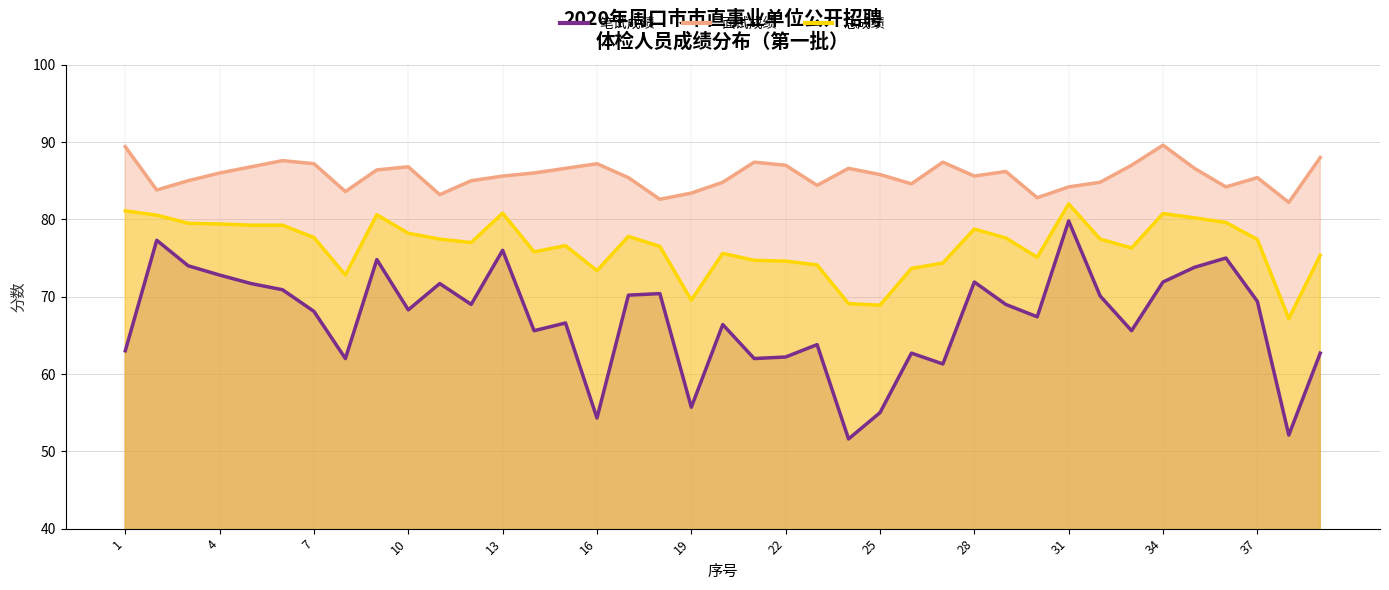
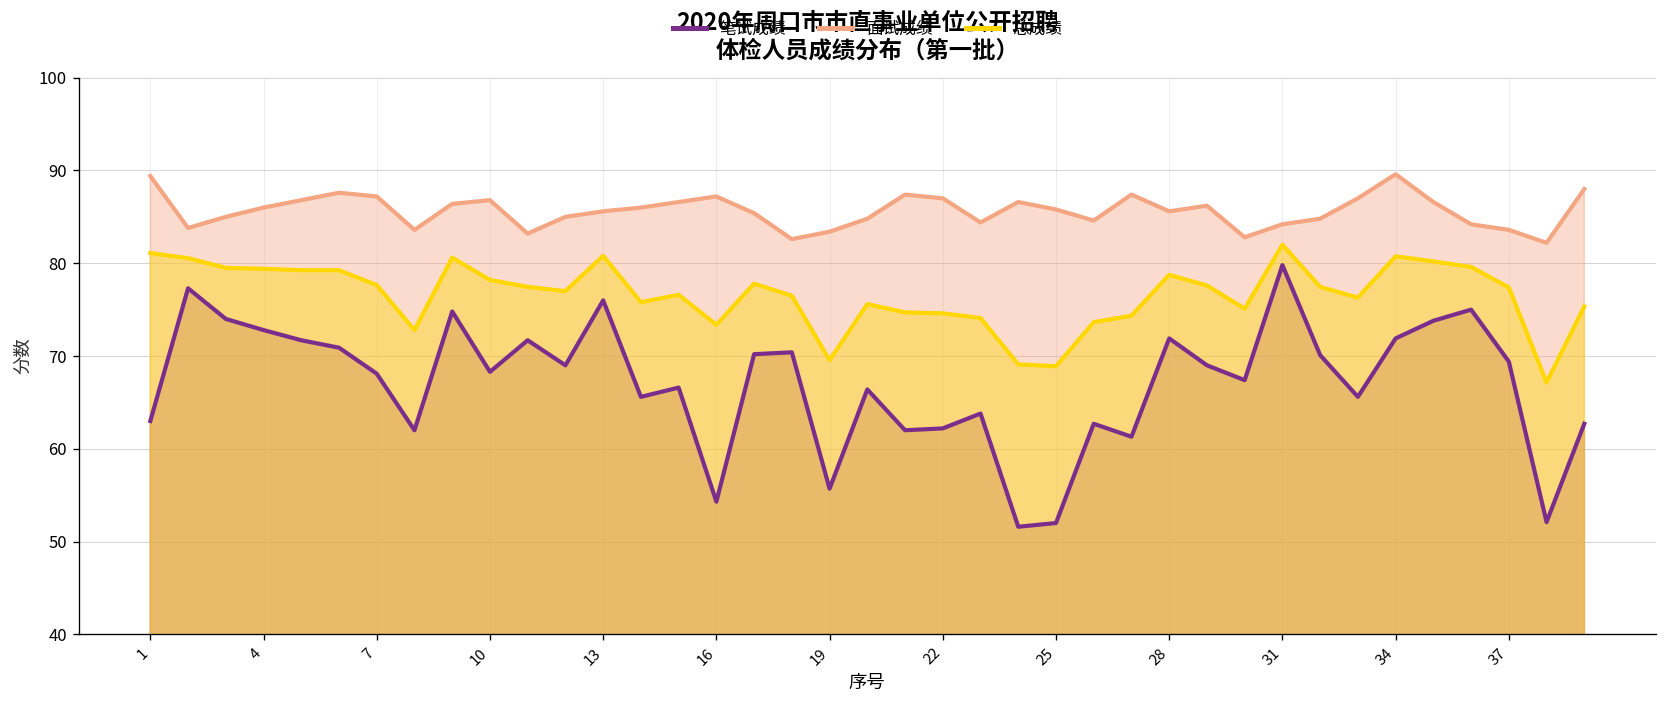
  {
    "笔试成绩": {
      "1": 63,
      "4": 73,
      "7": 68,
      "10": 68,
      "13": 76,
      "16": 54,
      "19": 56,
      "22": 62,
-     "25": 55,
+     "25": 52,
      "28": 72,
      "31": 80,
      "34": 72,
      "37": 69
    },
    "面试成绩": {
      "1": 89,
      "4": 86,
      "7": 87,
      "10": 87,
      "13": 86,
      "16": 87,
      "19": 83,
      "22": 87,
      "25": 86,
      "28": 86,
      "31": 84,
      "34": 90,
-     "37": 85
+     "37": 84
    },
    "总成绩": {
      "1": 81,
      "4": 79,
      "7": 78,
      "10": 78,
      "13": 81,
      "16": 73,
      "19": 70,
      "22": 75,
      "25": 69,
      "28": 79,
      "31": 82,
      "34": 81,
      "37": 77
    }
  }
